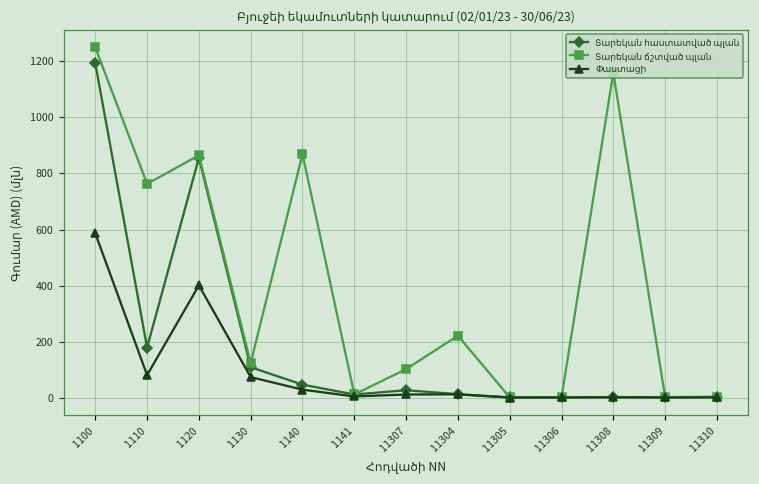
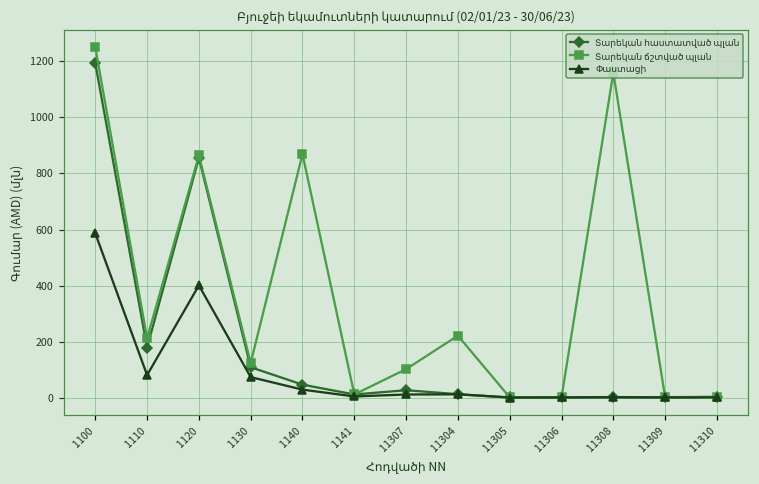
  {
    "Տարեկան ճշտված պլան": {
      "1100": 1250,
-     "1110": 760,
+     "1110": 210,
      "1130": 120,
      "1140": 870,
      "11307": 100,
      "11304": 220
    }
  }
